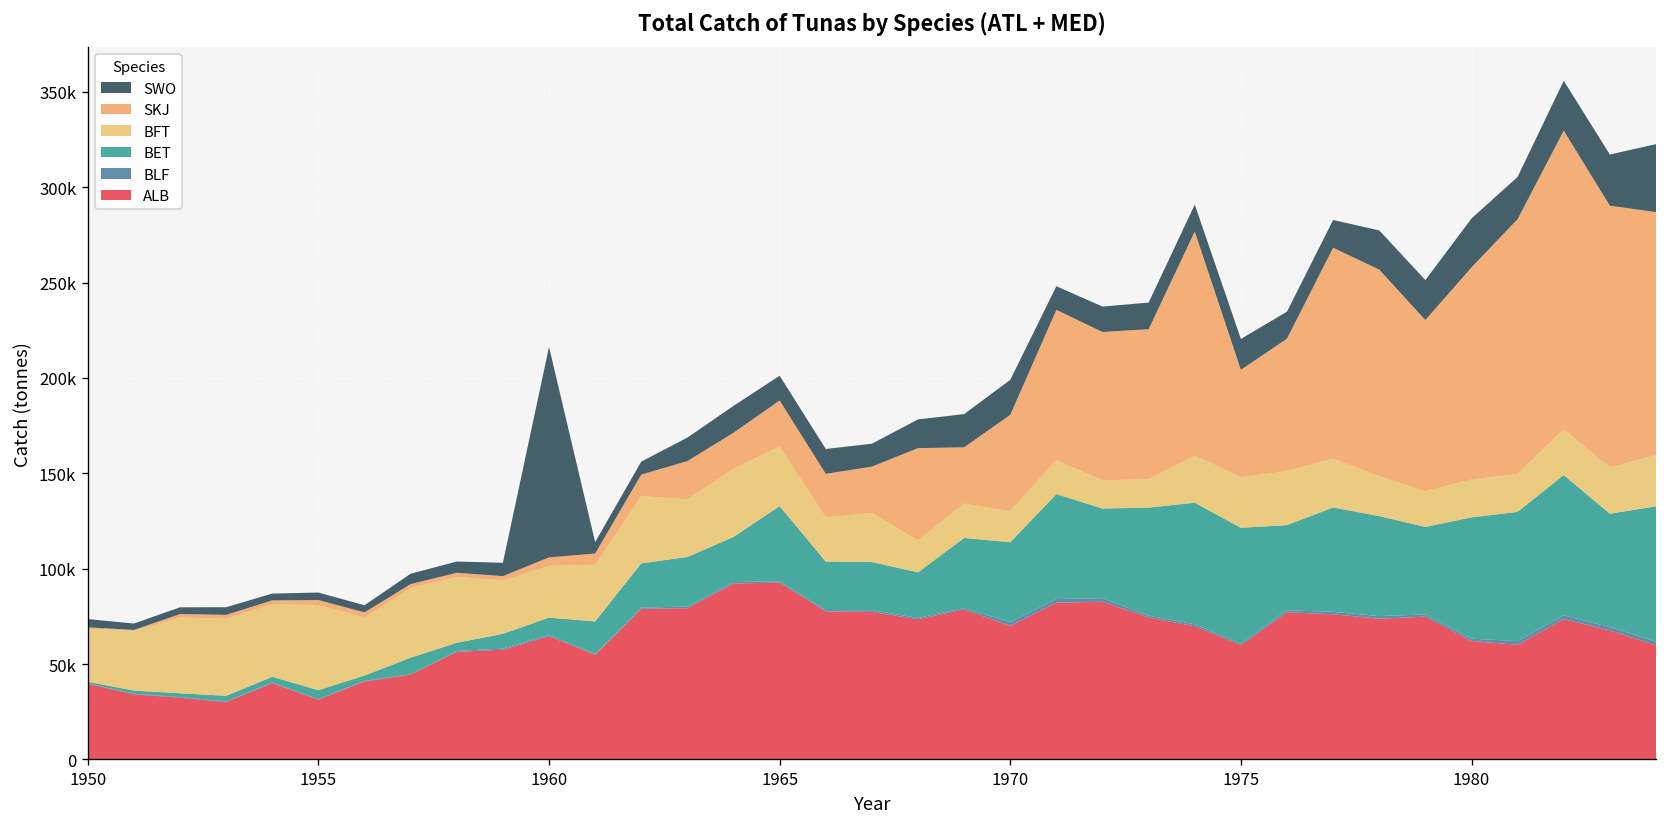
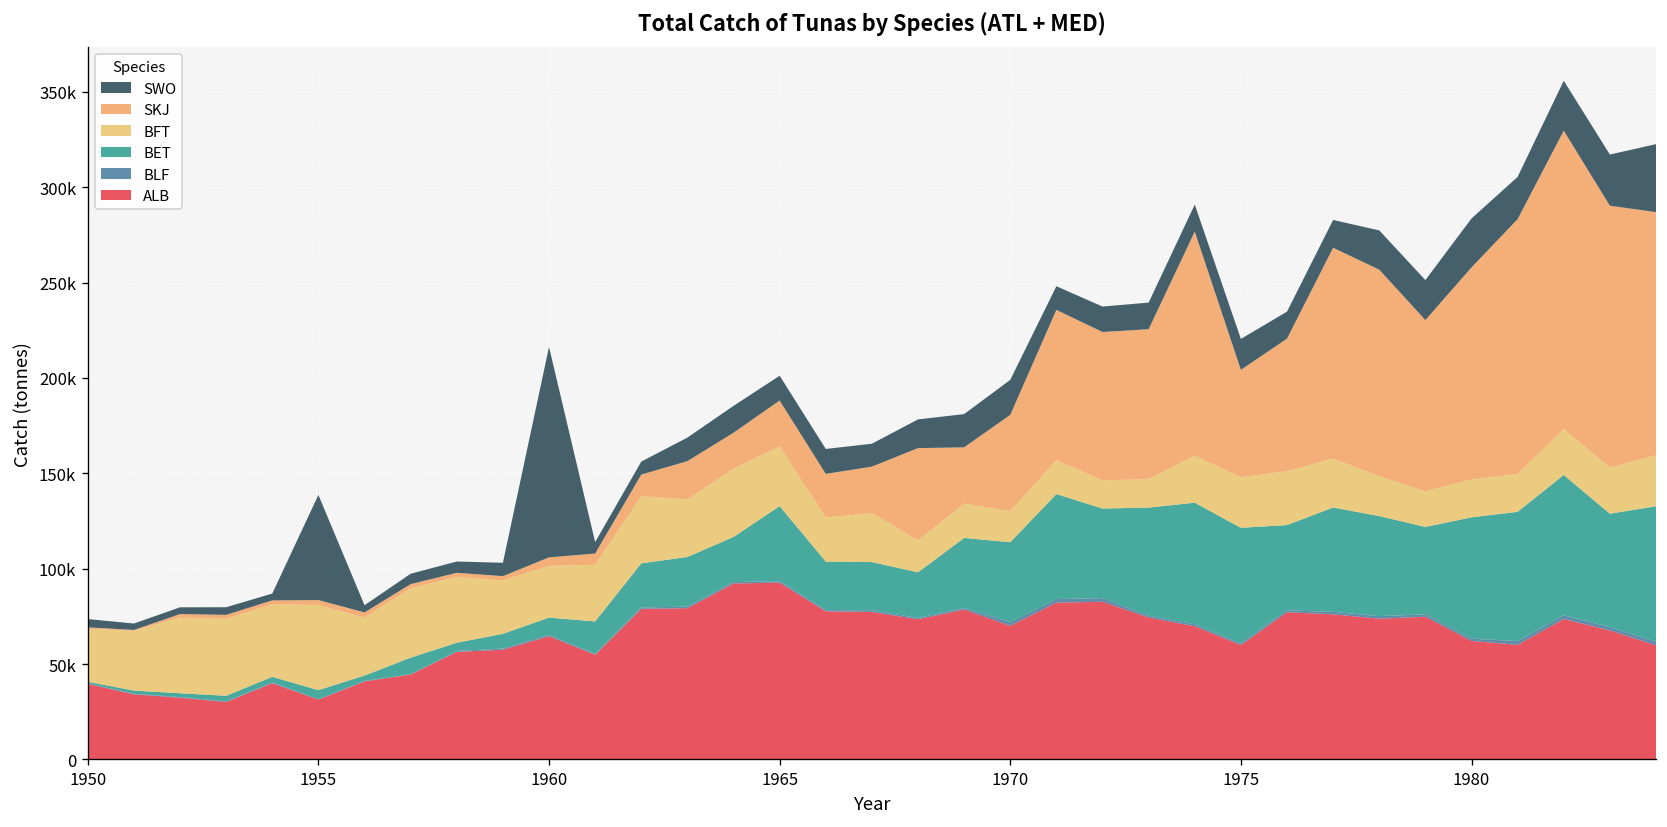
  {
    "ALB": {
      "1970": 70000
    },
    "SWO": {
      "1950": 4000,
-     "1955": 4000,
+     "1955": 55000,
      "1960": 110000,
      "1965": 13000,
      "1970": 18000,
      "1975": 16000,
      "1980": 26000
    }
  }
